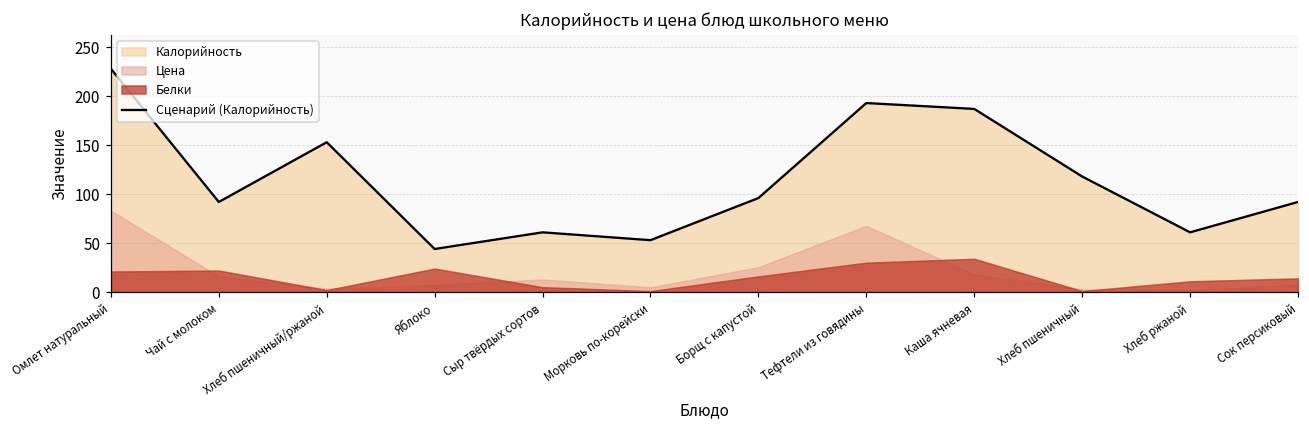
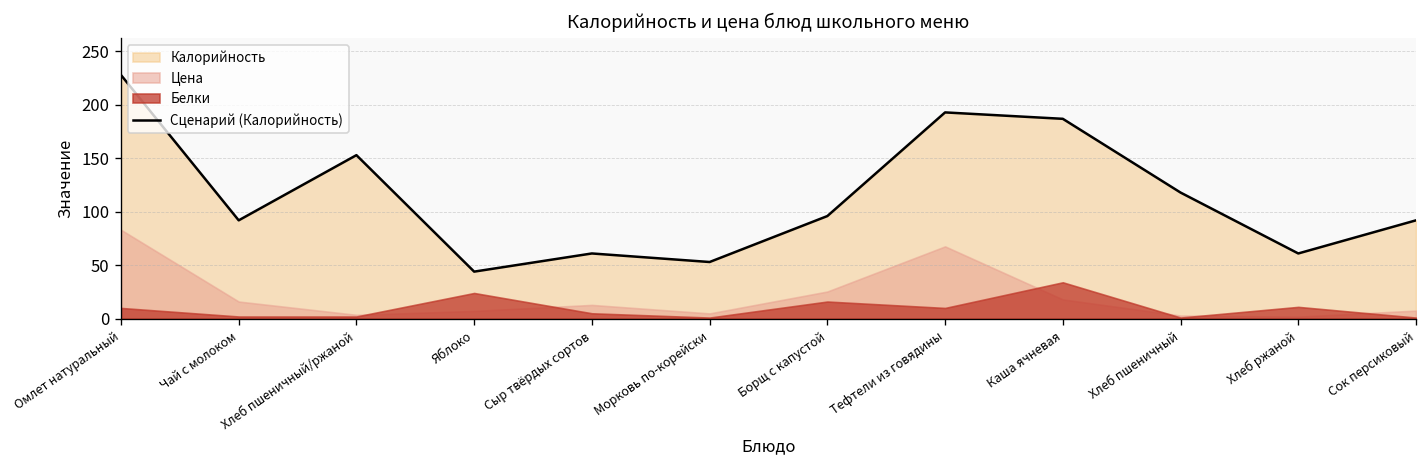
  {
    "Белки": {
-     "Омлет натуральный": 20,
-     "Чай с молоком": 20,
+     "Омлет натуральный": 10,
+     "Чай с молоком": 0,
      "Яблоко": 20,
      "Сыр твёрдых сортов": 10,
      "Борщ с капустой": 20,
-     "Тефтели из говядины": 30,
+     "Тефтели из говядины": 10,
      "Каша ячневая": 30,
      "Хлеб ржаной": 10,
-     "Сок персиковый": 10
+     "Сок персиковый": 0
    }
  }
